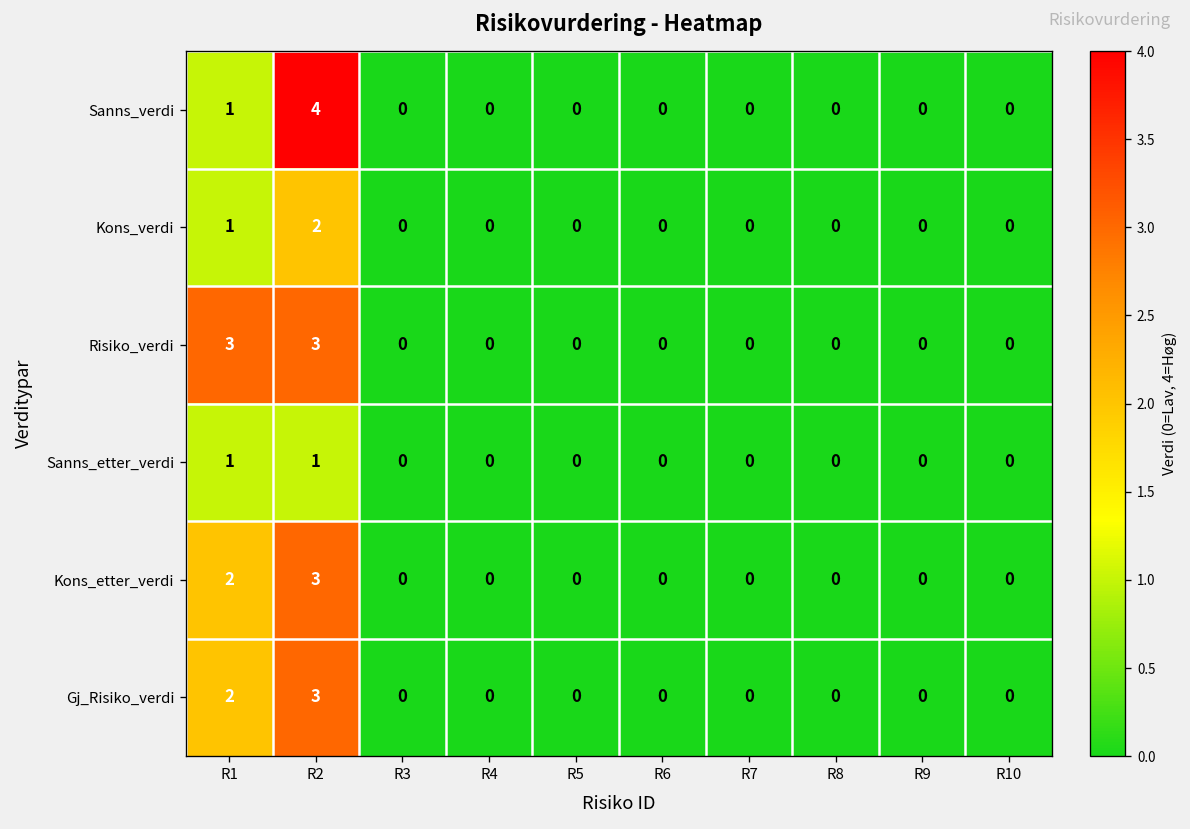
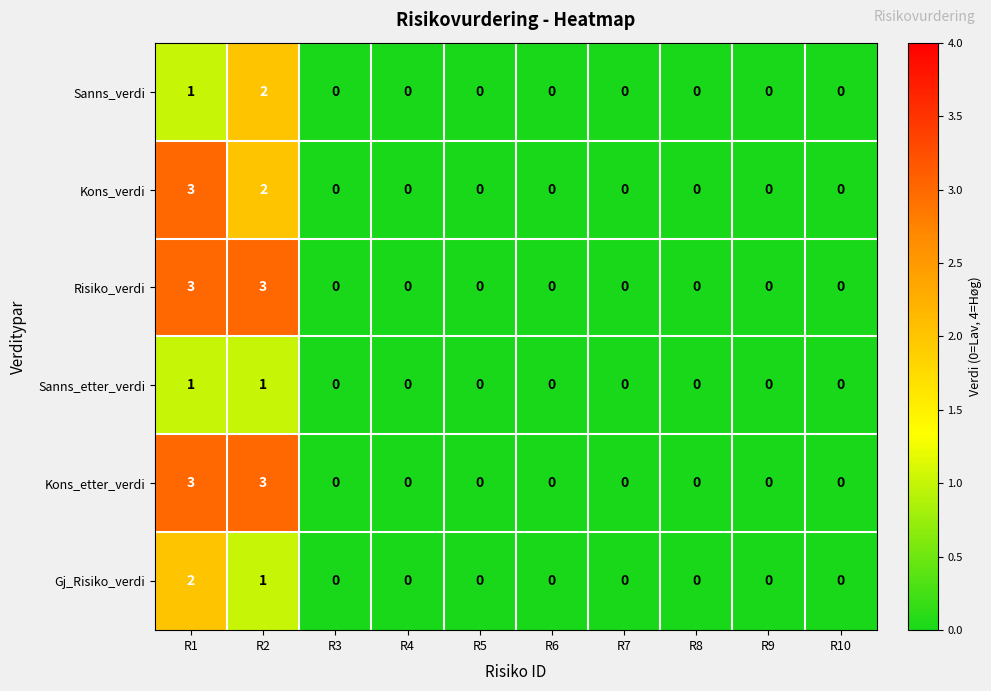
  {
    "Sanns_verdi": {
      "R1": 1,
-     "R2": 4,
+     "R2": 2,
      "R3": 0,
      "R4": 0,
      "R5": 0,
      "R6": 0,
      "R7": 0,
      "R8": 0,
      "R9": 0,
      "R10": 0
    },
    "Kons_verdi": {
-     "R1": 1,
+     "R1": 3,
      "R2": 2,
      "R3": 0,
      "R4": 0,
      "R5": 0,
      "R6": 0,
      "R7": 0,
      "R8": 0,
      "R9": 0,
      "R10": 0
    },
    "Risiko_verdi": {
      "R1": 3,
      "R2": 3,
      "R3": 0,
      "R4": 0,
      "R5": 0,
      "R6": 0,
      "R7": 0,
      "R8": 0,
      "R9": 0,
      "R10": 0
    },
    "Sanns_etter_verdi": {
      "R1": 1,
      "R2": 1,
      "R3": 0,
      "R4": 0,
      "R5": 0,
      "R6": 0,
      "R7": 0,
      "R8": 0,
      "R9": 0,
      "R10": 0
    },
    "Kons_etter_verdi": {
-     "R1": 2,
+     "R1": 3,
      "R2": 3,
      "R3": 0,
      "R4": 0,
      "R5": 0,
      "R6": 0,
      "R7": 0,
      "R8": 0,
      "R9": 0,
      "R10": 0
    },
    "Gj_Risiko_verdi": {
      "R1": 2,
-     "R2": 3,
+     "R2": 1,
      "R3": 0,
      "R4": 0,
      "R5": 0,
      "R6": 0,
      "R7": 0,
      "R8": 0,
      "R9": 0,
      "R10": 0
    }
  }
